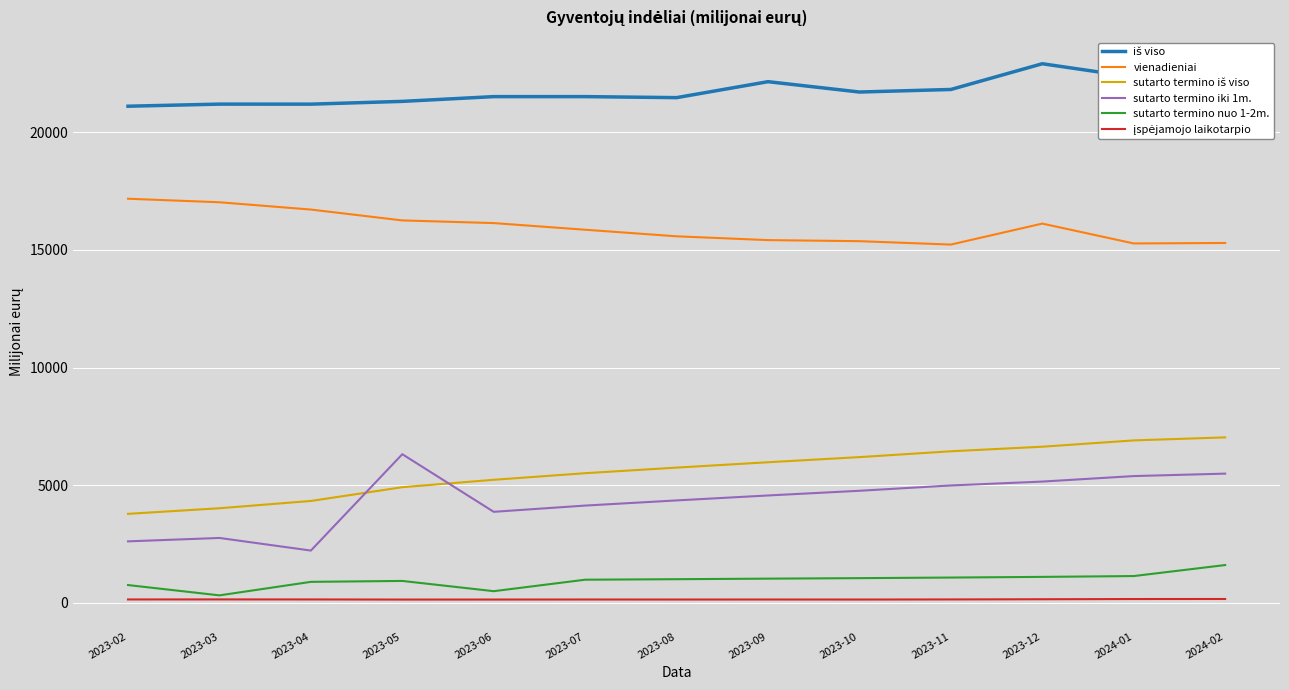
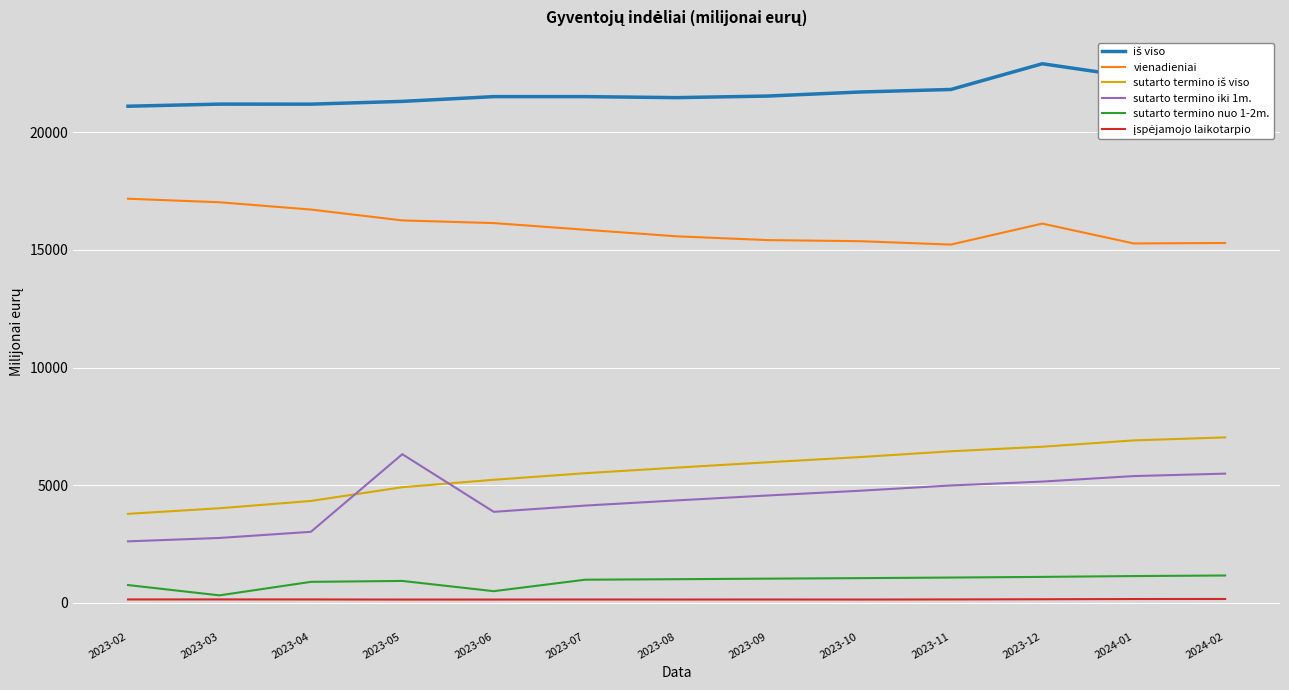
  {
    "iš viso": {
      "2023-02": 21100,
      "2023-03": 21200,
      "2023-04": 21200,
      "2023-05": 21300,
      "2023-06": 21500,
      "2023-07": 21500,
      "2023-08": 21500,
-     "2023-09": 22100,
+     "2023-09": 21500,
      "2023-10": 21700,
      "2023-11": 21800,
      "2023-12": 22900
    },
    "sutarto termino iki 1m.": {
      "2023-02": 2600,
      "2023-03": 2800,
-     "2023-04": 2200,
+     "2023-04": 3000,
      "2023-05": 6300,
      "2023-06": 3900,
      "2023-07": 4100,
      "2023-08": 4400,
      "2023-09": 4600,
      "2023-10": 4800,
      "2023-11": 5000,
      "2023-12": 5200,
      "2024-01": 5400,
      "2024-02": 5500
    },
    "sutarto termino nuo 1-2m.": {
      "2023-02": 800,
      "2023-03": 300,
      "2023-04": 900,
      "2023-05": 900,
      "2023-06": 500,
      "2023-07": 1000,
      "2023-08": 1000,
      "2023-09": 1000,
      "2023-10": 1100,
      "2023-11": 1100,
      "2023-12": 1100,
      "2024-01": 1100,
-     "2024-02": 1600
+     "2024-02": 1200
    },
    "įspėjamojo laikotarpio": {
      "2023-02": 100,
      "2023-03": 100,
      "2023-04": 100,
      "2023-05": 100,
      "2023-06": 100,
      "2023-07": 100,
      "2023-08": 100,
      "2023-09": 100,
      "2023-10": 100,
      "2023-11": 100,
      "2023-12": 200,
      "2024-01": 200,
      "2024-02": 200
    }
  }
